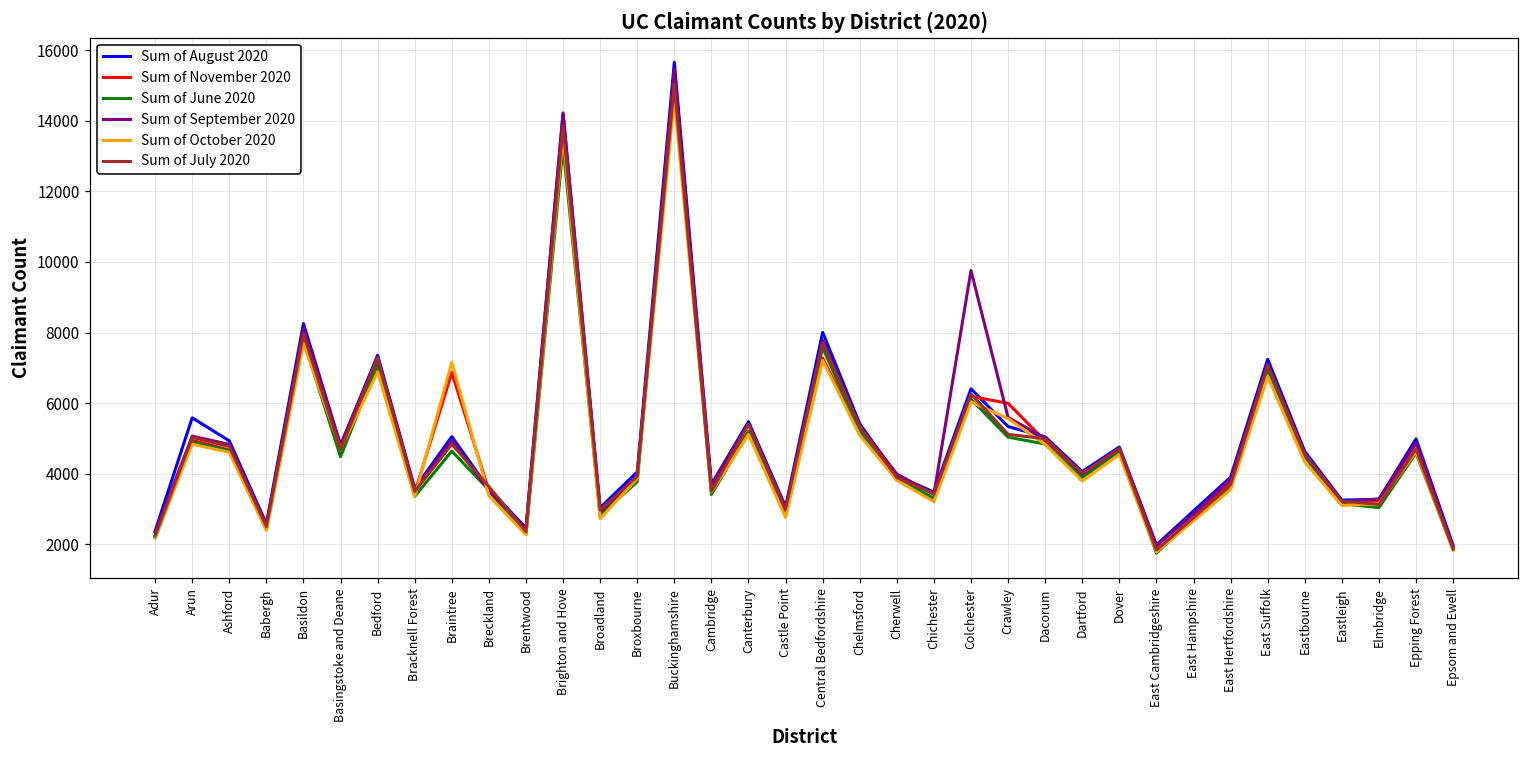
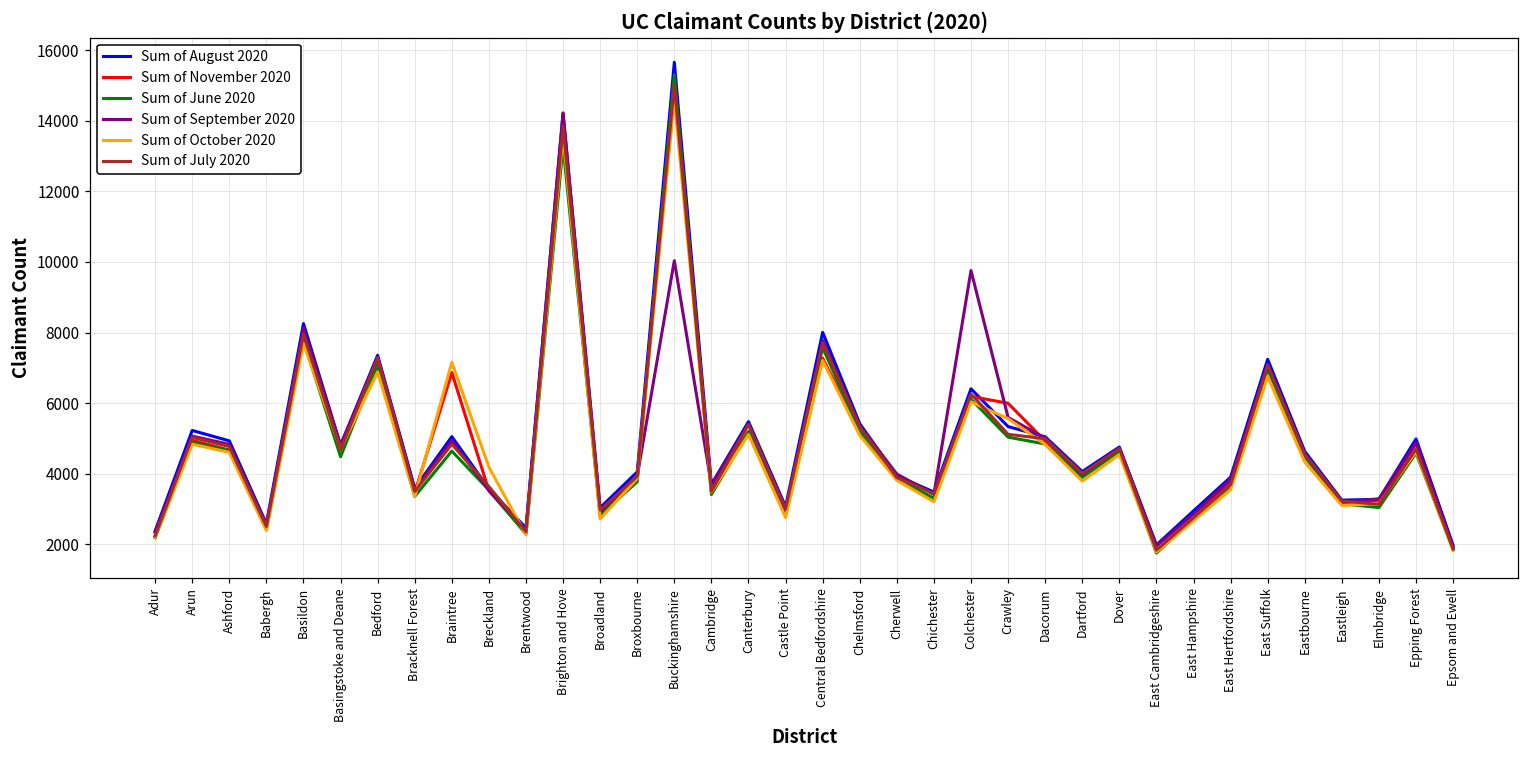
  {
    "Sum of August 2020": {
-     "Arun": 5600,
+     "Arun": 5200,
      "Ashford": 4900,
      "Basildon": 8300,
      "Braintree": 5100,
      "Broxbourne": 4100,
      "Buckinghamshire": 15700,
      "Central Bedfordshire": 8000,
      "Colchester": 6400,
      "Crawley": 5300,
      "East Hampshire": 2900,
      "East Suffolk": 7200,
      "Eastbourne": 4600,
      "Epping Forest": 5000
    },
    "Sum of November 2020": {
      "Bedford": 7000,
      "Braintree": 6900,
      "Brighton and Hove": 13900,
      "Buckinghamshire": 15100,
      "Cambridge": 3600,
      "Crawley": 6000
    },
    "Sum of June 2020": {
      "Basingstoke and Deane": 4500,
      "Bedford": 7100,
      "Braintree": 4600,
      "Brighton and Hove": 13300,
      "Broxbourne": 3800,
      "Buckinghamshire": 15300,
      "Central Bedfordshire": 7600,
      "Crawley": 5000,
      "Elmbridge": 3000
    },
    "Sum of September 2020": {
      "Basildon": 8100,
      "Braintree": 4900,
-     "Buckinghamshire": 15500,
+     "Buckinghamshire": 10000,
      "Colchester": 9800,
      "East Hampshire": 2900
    },
    "Sum of October 2020": {
      "Basildon": 7700,
      "Bedford": 6900,
      "Braintree": 7200,
-     "Breckland": 3400,
+     "Breckland": 4200,
      "Brighton and Hove": 13600,
      "Buckinghamshire": 14600,
      "Chelmsford": 5100,
      "Dartford": 3800,
      "East Suffolk": 6800,
      "Eastbourne": 4300
    },
    "Sum of July 2020": {
      "Basildon": 8000,
      "Braintree": 4800,
      "Brighton and Hove": 13900,
      "Buckinghamshire": 15000,
      "Crawley": 5100
    }
  }
